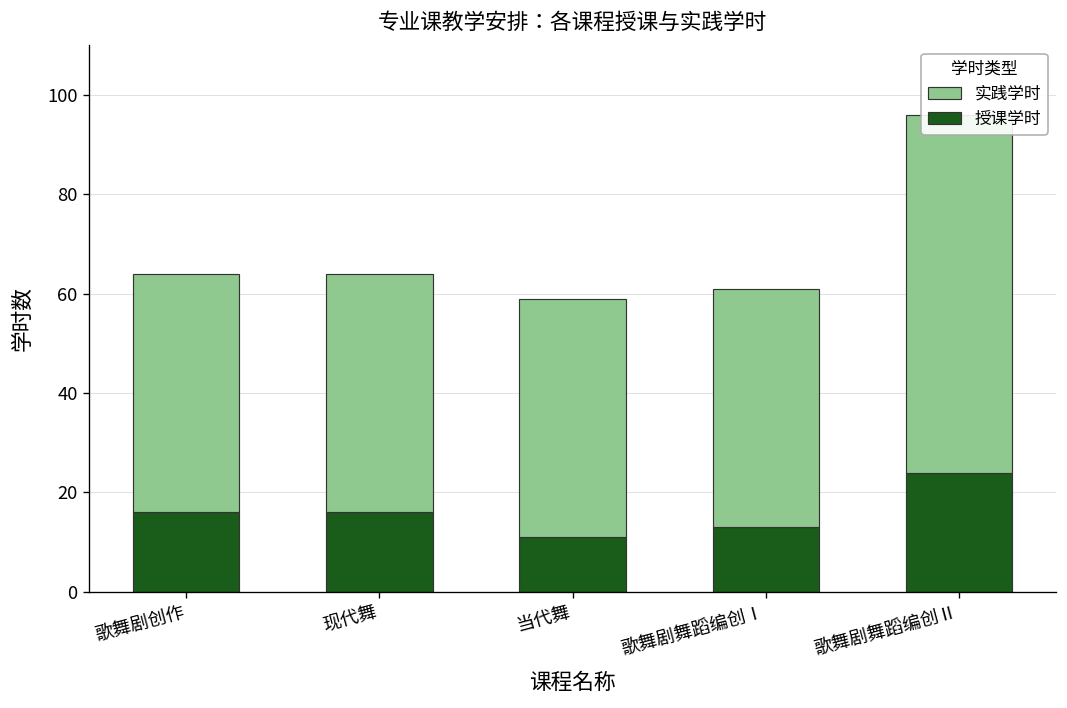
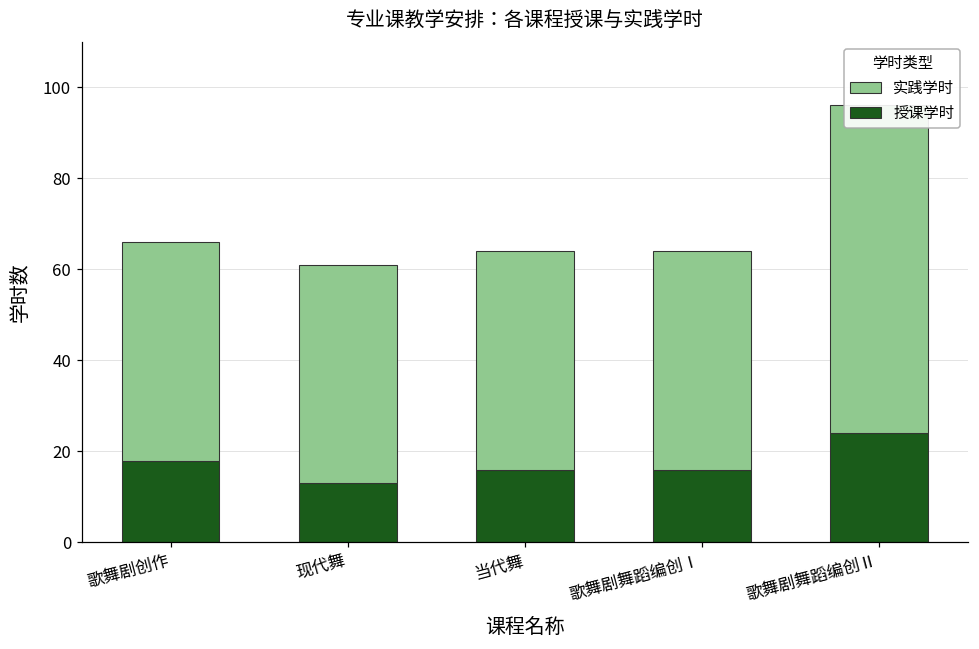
  {
    "授课学时": {
-     "歌舞剧创作": 16,
-     "现代舞": 16,
-     "当代舞": 11,
-     "歌舞剧舞蹈编创Ⅰ": 13,
+     "歌舞剧创作": 18,
+     "现代舞": 13,
+     "当代舞": 16,
+     "歌舞剧舞蹈编创Ⅰ": 16,
      "歌舞剧舞蹈编创Ⅱ": 24
    },
    "实践学时": {
      "歌舞剧创作": 48,
      "现代舞": 48,
      "当代舞": 48,
      "歌舞剧舞蹈编创Ⅰ": 48
    }
  }
